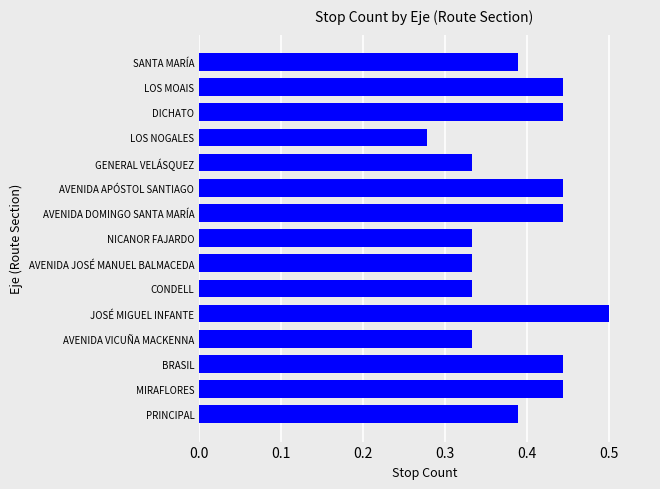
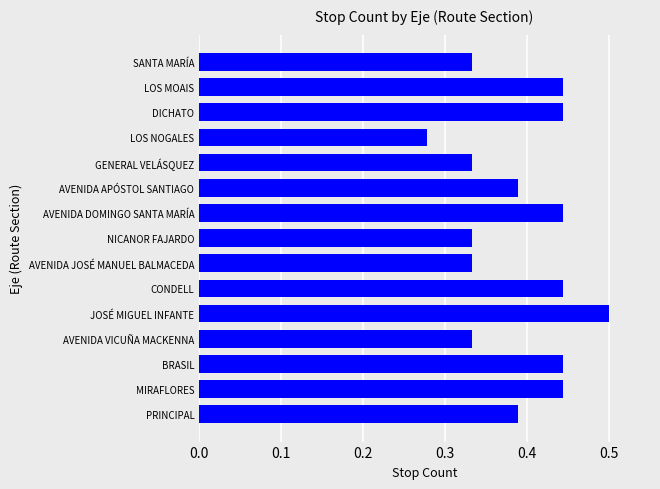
  {
-   "SANTA MARÍA": 0.39,
+   "SANTA MARÍA": 0.33,
    "LOS MOAIS": 0.44,
    "DICHATO": 0.44,
    "LOS NOGALES": 0.28,
    "GENERAL VELÁSQUEZ": 0.33,
-   "AVENIDA APÓSTOL SANTIAGO": 0.44,
+   "AVENIDA APÓSTOL SANTIAGO": 0.39,
    "AVENIDA DOMINGO SANTA MARÍA": 0.44,
    "NICANOR FAJARDO": 0.33,
    "AVENIDA JOSÉ MANUEL BALMACEDA": 0.33,
-   "CONDELL": 0.33,
+   "CONDELL": 0.44,
    "JOSÉ MIGUEL INFANTE": 0.50,
    "AVENIDA VICUÑA MACKENNA": 0.33,
    "BRASIL": 0.44,
    "MIRAFLORES": 0.44,
    "PRINCIPAL": 0.39
  }
